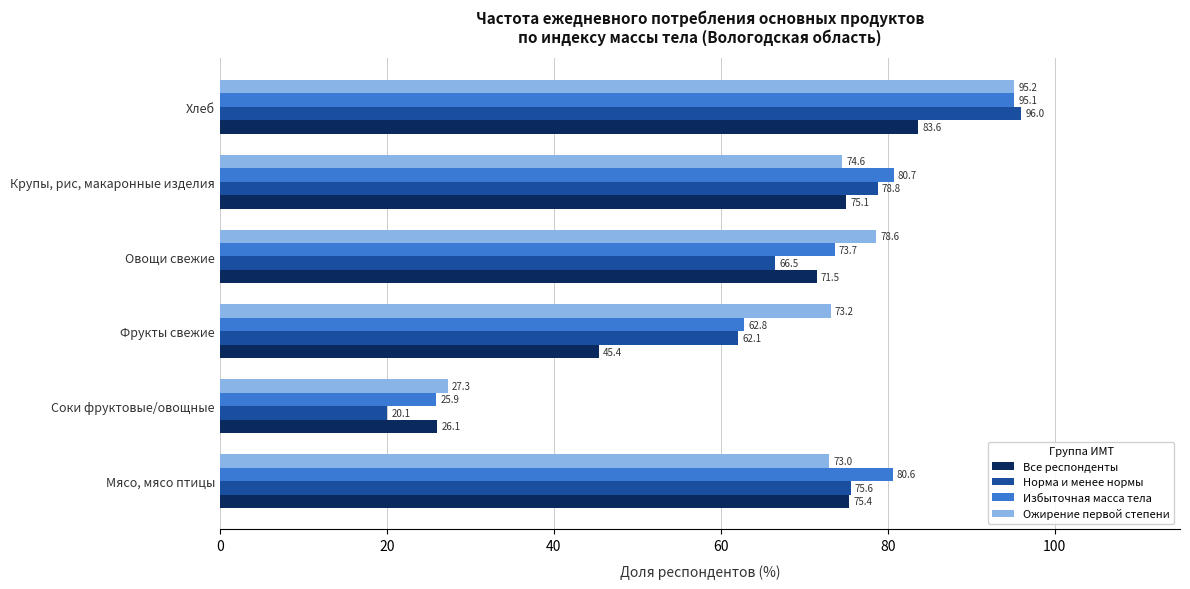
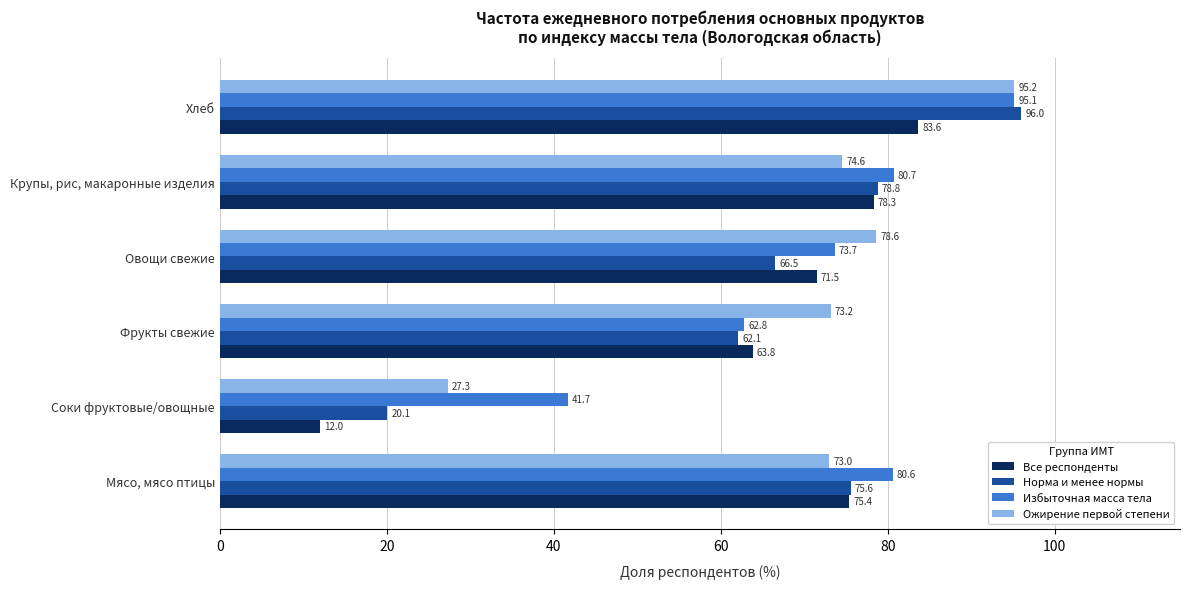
  {
    "Все респонденты": {
      "Хлеб": 83.6,
-     "Крупы, рис, макаронные изделия": 75.1,
+     "Крупы, рис, макаронные изделия": 78.3,
      "Овощи свежие": 71.5,
-     "Фрукты свежие": 45.4,
-     "Соки фруктовые/овощные": 26.1,
+     "Фрукты свежие": 63.8,
+     "Соки фруктовые/овощные": 12.0,
      "Мясо, мясо птицы": 75.4
    },
    "Норма и менее нормы": {
      "Хлеб": 96.0,
      "Крупы, рис, макаронные изделия": 78.8,
      "Овощи свежие": 66.5,
      "Фрукты свежие": 62.1,
      "Соки фруктовые/овощные": 20.1,
      "Мясо, мясо птицы": 75.6
    },
    "Избыточная масса тела": {
      "Хлеб": 95.1,
      "Крупы, рис, макаронные изделия": 80.7,
      "Овощи свежие": 73.7,
      "Фрукты свежие": 62.8,
-     "Соки фруктовые/овощные": 25.9,
+     "Соки фруктовые/овощные": 41.7,
      "Мясо, мясо птицы": 80.6
    },
    "Ожирение первой степени": {
      "Хлеб": 95.2,
      "Крупы, рис, макаронные изделия": 74.6,
      "Овощи свежие": 78.6,
      "Фрукты свежие": 73.2,
      "Соки фруктовые/овощные": 27.3,
      "Мясо, мясо птицы": 73.0
    }
  }
